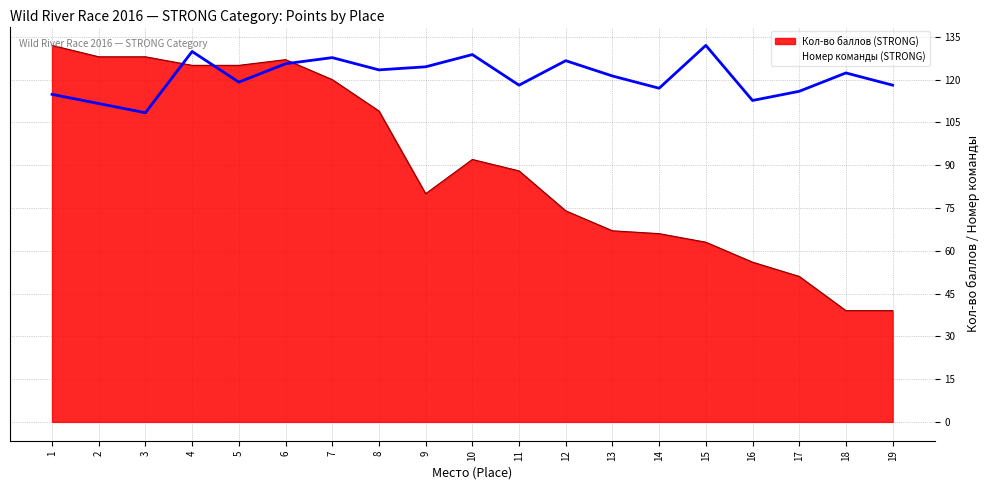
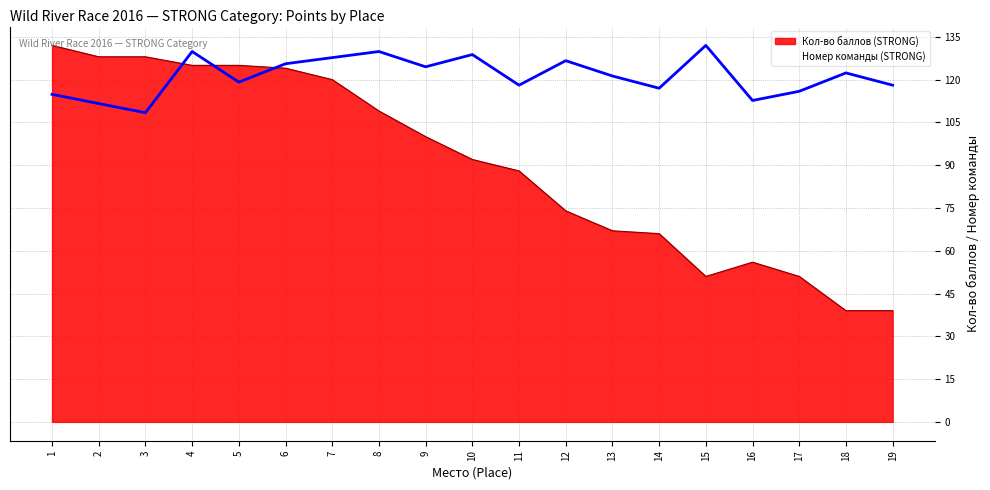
  {
    "Кол-во баллов (STRONG)": {
      "2": 128,
      "3": 128,
      "4": 125,
      "5": 125,
-     "6": 127,
+     "6": 124,
      "7": 120,
      "8": 109,
-     "9": 80,
+     "9": 100,
      "10": 92,
      "11": 88,
      "12": 74,
      "13": 67,
      "14": 66,
-     "15": 63,
+     "15": 51,
      "16": 56,
      "17": 51,
      "18": 39,
      "19": 39
    },
    "Номер команды (STRONG)": {
      "1": 115,
      "2": 112,
      "3": 108,
      "4": 130,
      "5": 119,
      "6": 126,
      "7": 128,
-     "8": 123,
+     "8": 130,
      "9": 124,
      "10": 129,
      "11": 118,
      "12": 127,
      "13": 121,
      "14": 117,
      "15": 132,
      "16": 113,
      "17": 116,
      "18": 122,
      "19": 118
    }
  }
